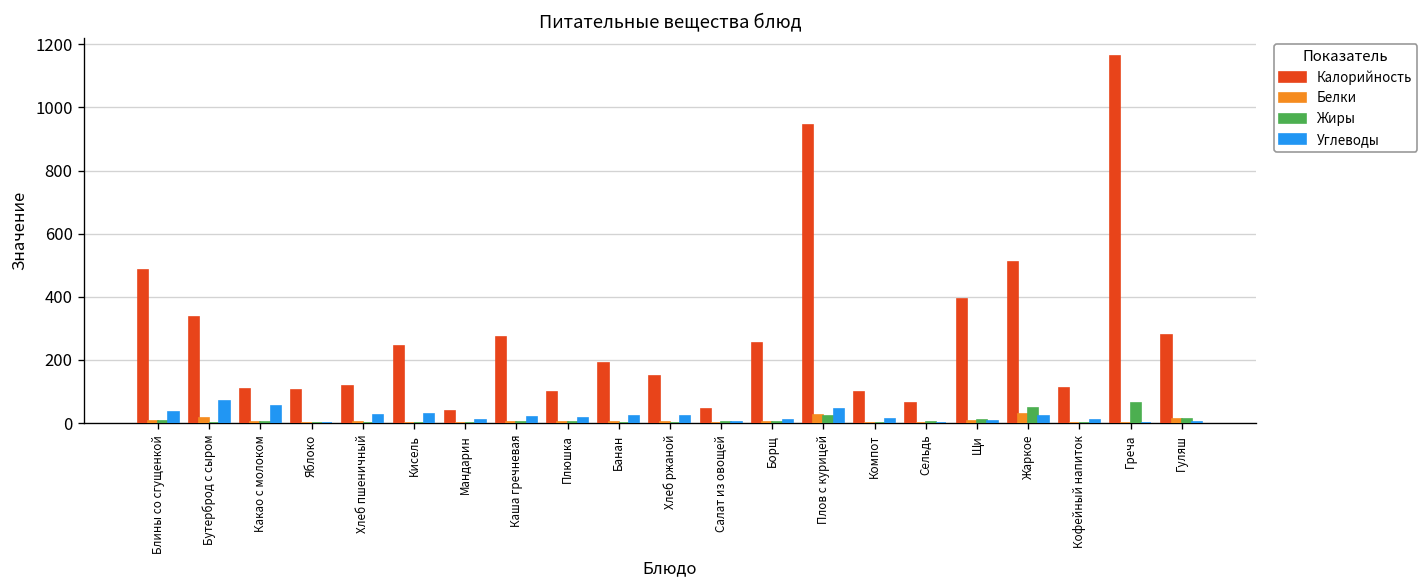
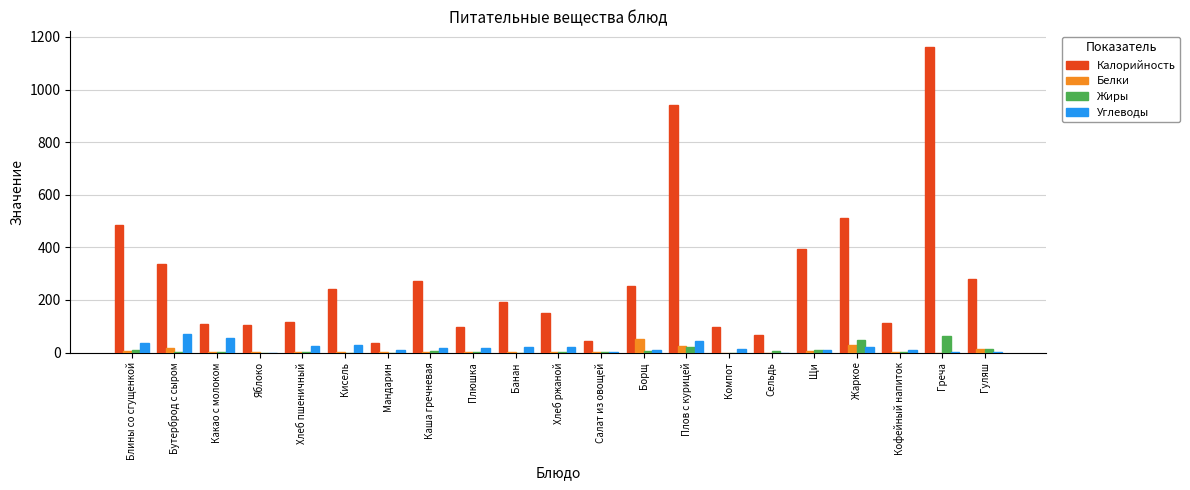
  {
    "Калорийность": {
      "Блины со сгущенкой": 480,
      "Бутерброд с сыром": 340,
      "Какао с молоком": 110,
      "Яблоко": 100,
      "Хлеб пшеничный": 120,
      "Кисель": 240,
      "Мандарин": 40,
      "Каша гречневая": 270,
      "Плюшка": 100,
      "Банан": 190,
      "Хлеб ржаной": 150,
      "Салат из овощей": 50,
      "Борщ": 250,
      "Плов с курицей": 940,
      "Компот": 100,
      "Сельдь": 70,
      "Щи": 390,
      "Жаркое": 510,
      "Кофейный напиток": 110,
      "Греча": 1160,
      "Гуляш": 280
    },
    "Белки": {
      "Бутерброд с сыром": 20,
-     "Борщ": 0,
+     "Борщ": 50,
      "Плов с курицей": 30,
      "Компот": 0,
      "Сельдь": 0,
      "Жаркое": 30,
      "Греча": 0,
      "Гуляш": 10
    },
    "Жиры": {
      "Яблоко": 0,
      "Кисель": 0,
      "Мандарин": 0,
      "Банан": 0,
      "Плов с курицей": 20,
      "Компот": 0,
      "Щи": 10,
      "Жаркое": 50,
      "Греча": 60,
      "Гуляш": 10
    },
    "Углеводы": {
      "Блины со сгущенкой": 40,
      "Бутерброд с сыром": 70,
      "Какао с молоком": 50,
      "Яблоко": 0,
      "Хлеб пшеничный": 30,
      "Кисель": 30,
      "Каша гречневая": 20,
      "Плюшка": 20,
      "Банан": 20,
      "Хлеб ржаной": 20,
      "Борщ": 10,
      "Плов с курицей": 50,
      "Компот": 10,
      "Сельдь": 0,
      "Жаркое": 20,
      "Кофейный напиток": 10
    }
  }
